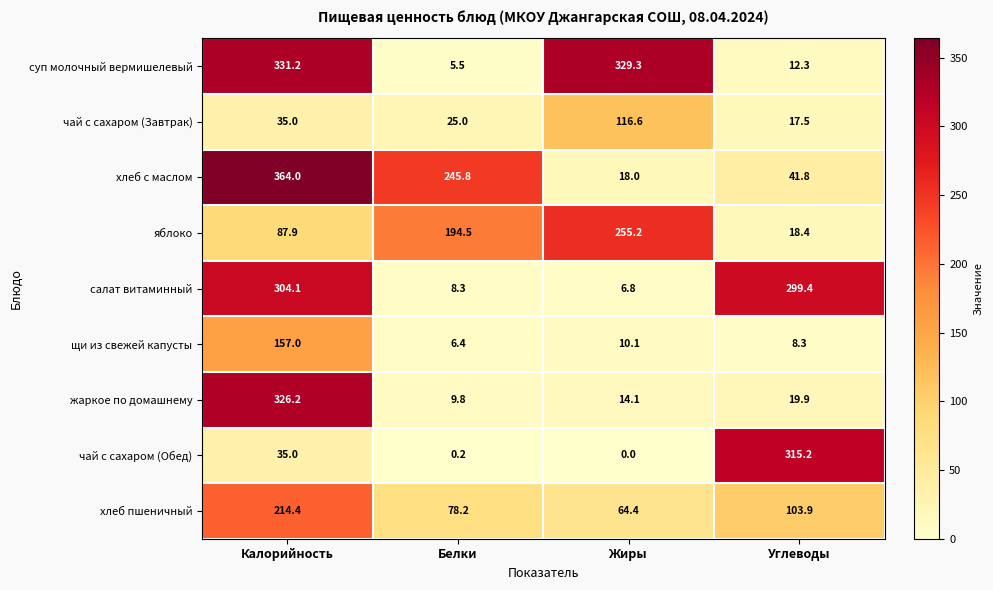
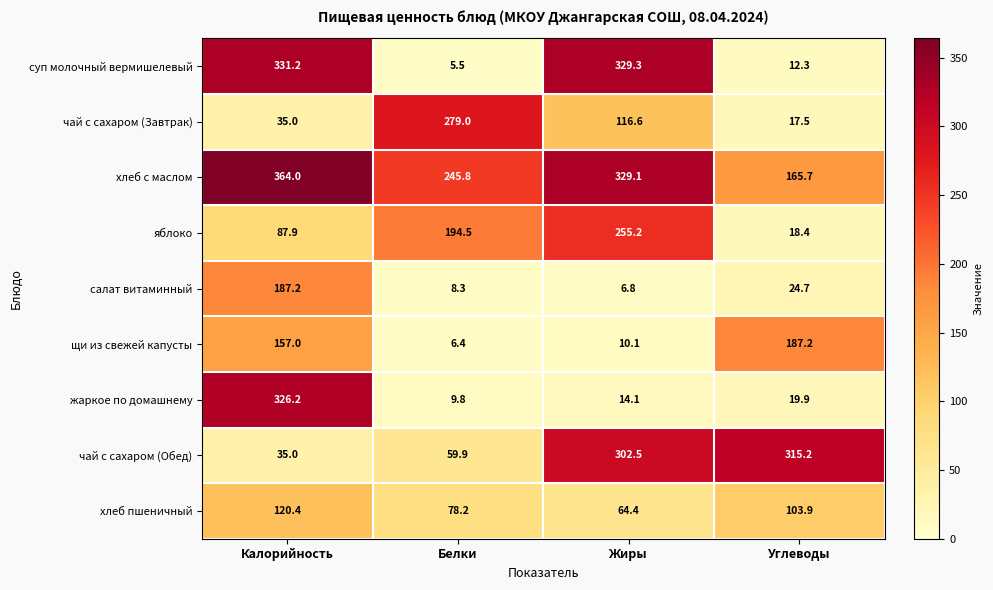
  {
    "суп молочный вермишелевый": {
      "Калорийность": 331.2,
      "Белки": 5.5,
      "Жиры": 329.3,
      "Углеводы": 12.3
    },
    "чай с сахаром (Завтрак)": {
      "Калорийность": 35.0,
-     "Белки": 25.0,
+     "Белки": 279.0,
      "Жиры": 116.6,
      "Углеводы": 17.5
    },
    "хлеб с маслом": {
      "Калорийность": 364.0,
      "Белки": 245.8,
-     "Жиры": 18.0,
-     "Углеводы": 41.8
+     "Жиры": 329.1,
+     "Углеводы": 165.7
    },
    "яблоко": {
      "Калорийность": 87.9,
      "Белки": 194.5,
      "Жиры": 255.2,
      "Углеводы": 18.4
    },
    "салат витаминный": {
-     "Калорийность": 304.1,
+     "Калорийность": 187.2,
      "Белки": 8.3,
      "Жиры": 6.8,
-     "Углеводы": 299.4
+     "Углеводы": 24.7
    },
    "щи из свежей капусты": {
      "Калорийность": 157.0,
      "Белки": 6.4,
      "Жиры": 10.1,
-     "Углеводы": 8.3
+     "Углеводы": 187.2
    },
    "жаркое по домашнему": {
      "Калорийность": 326.2,
      "Белки": 9.8,
      "Жиры": 14.1,
      "Углеводы": 19.9
    },
    "чай с сахаром (Обед)": {
      "Калорийность": 35.0,
-     "Белки": 0.2,
-     "Жиры": 0.0,
+     "Белки": 59.9,
+     "Жиры": 302.5,
      "Углеводы": 315.2
    },
    "хлеб пшеничный": {
-     "Калорийность": 214.4,
+     "Калорийность": 120.4,
      "Белки": 78.2,
      "Жиры": 64.4,
      "Углеводы": 103.9
    }
  }
